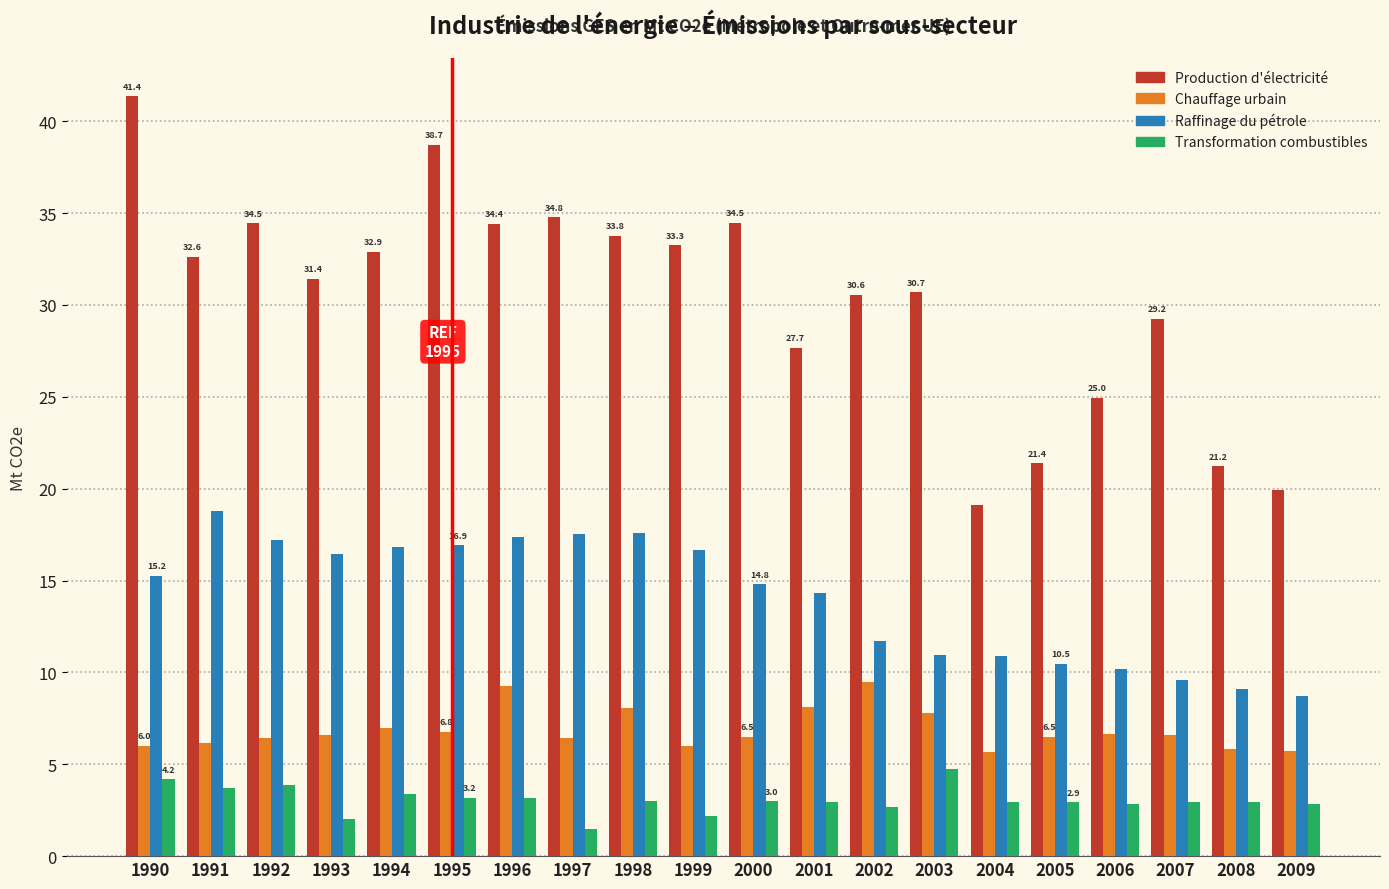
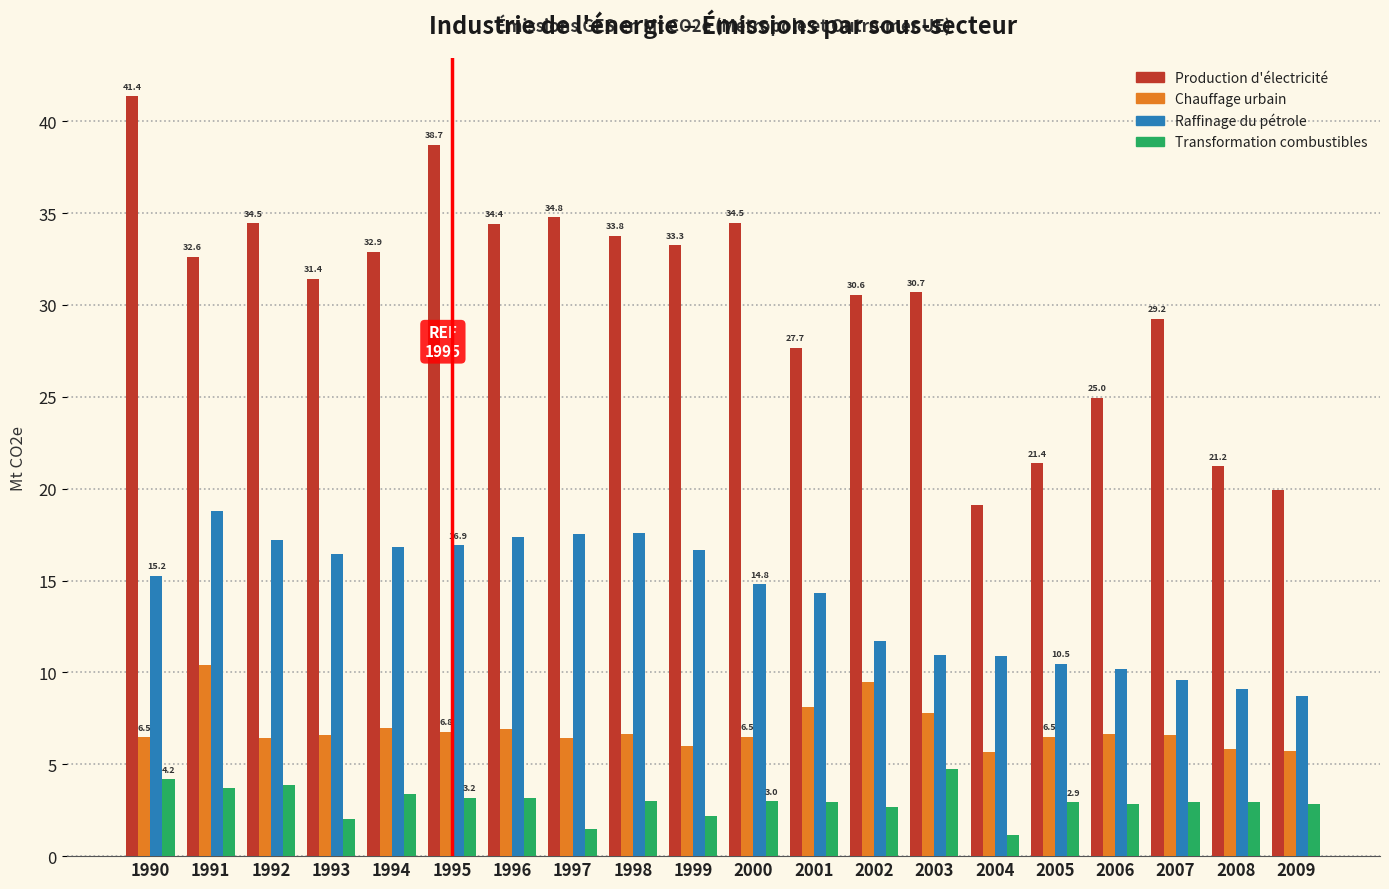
  {
    "Production d'électricité": {
      "1990": 41.4,
      "1991": 32.6,
      "1992": 34.5,
      "1993": 31.4,
      "1994": 32.9,
      "1995": 38.7,
      "1996": 34.4,
      "1997": 34.8,
      "1998": 33.8,
      "1999": 33.3,
      "2000": 34.5,
      "2001": 27.7,
      "2002": 30.6,
      "2003": 30.7,
      "2005": 21.4,
      "2006": 25.0,
      "2007": 29.2,
      "2008": 21.2
    },
    "Chauffage urbain": {
-     "1990": 6.0,
-     "1991": 6.2,
+     "1990": 6.5,
+     "1991": 10.4,
      "1995": 6.8,
-     "1996": 9.3,
-     "1998": 8.1,
+     "1996": 6.9,
+     "1998": 6.6,
      "2000": 6.5,
      "2005": 6.5
    },
    "Raffinage du pétrole": {
      "1990": 15.2,
      "1995": 16.9,
      "2000": 14.8,
      "2005": 10.5
    },
    "Transformation combustibles": {
      "1991": 3.7,
      "1992": 3.9,
      "1993": 2.0,
      "1994": 3.4,
      "1996": 3.2,
      "1997": 1.5,
      "1998": 3.0,
      "1999": 2.2,
      "2001": 2.9,
      "2002": 2.7,
      "2003": 4.8,
-     "2004": 3.0,
+     "2004": 1.1,
      "2006": 2.9,
      "2007": 3.0,
      "2008": 2.9,
      "2009": 2.9
    }
  }
